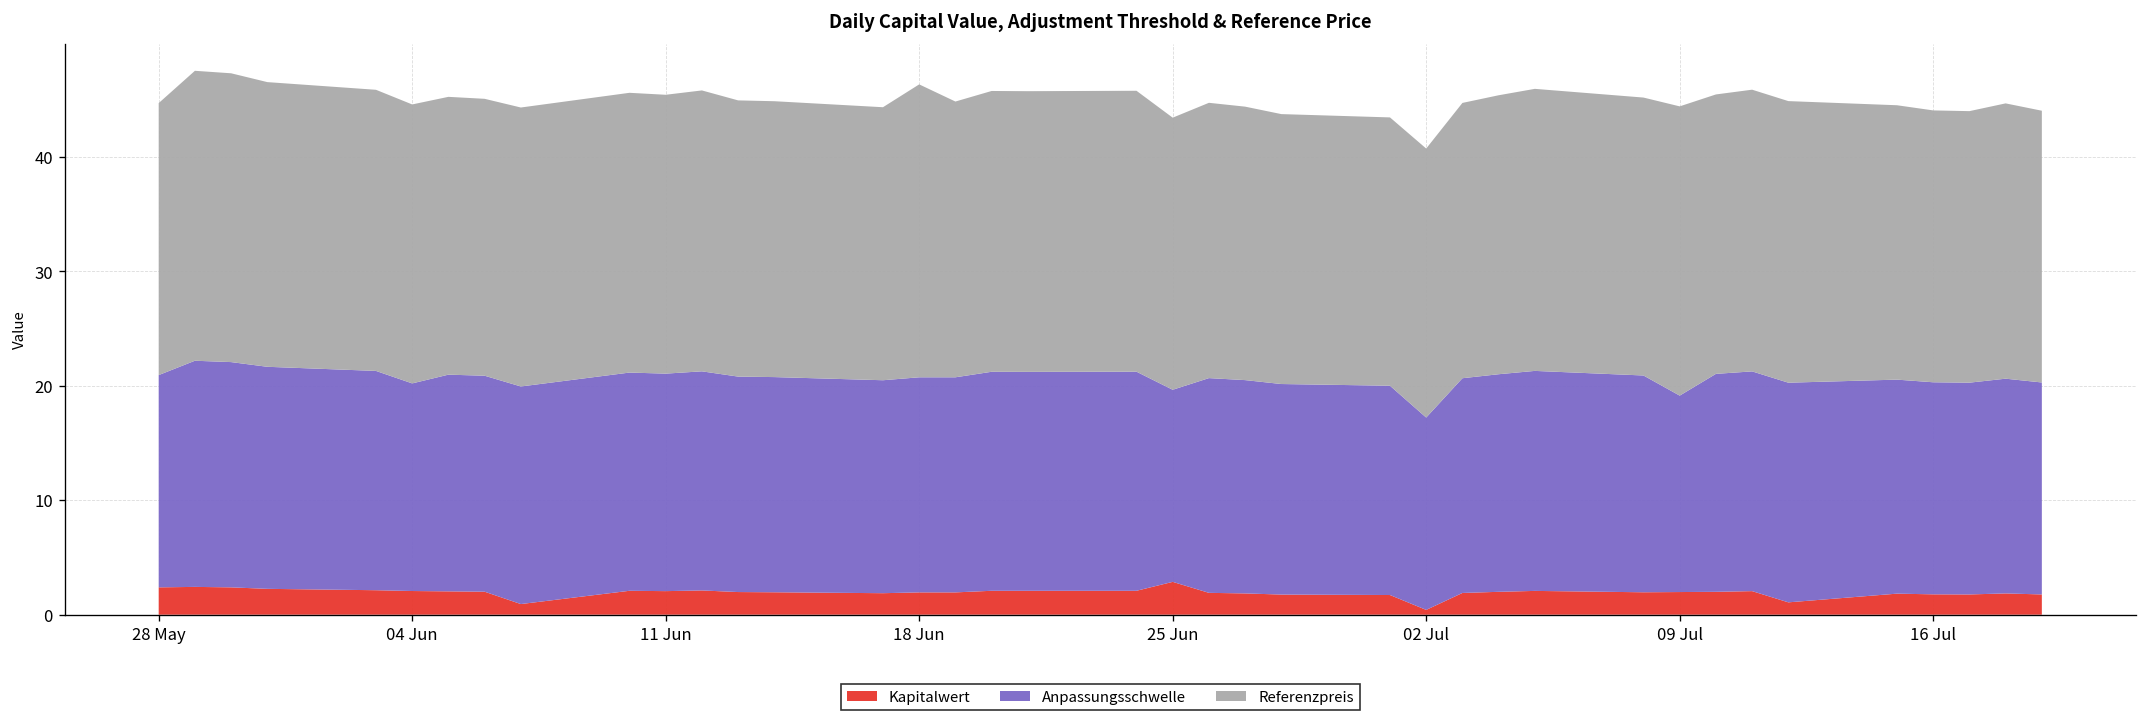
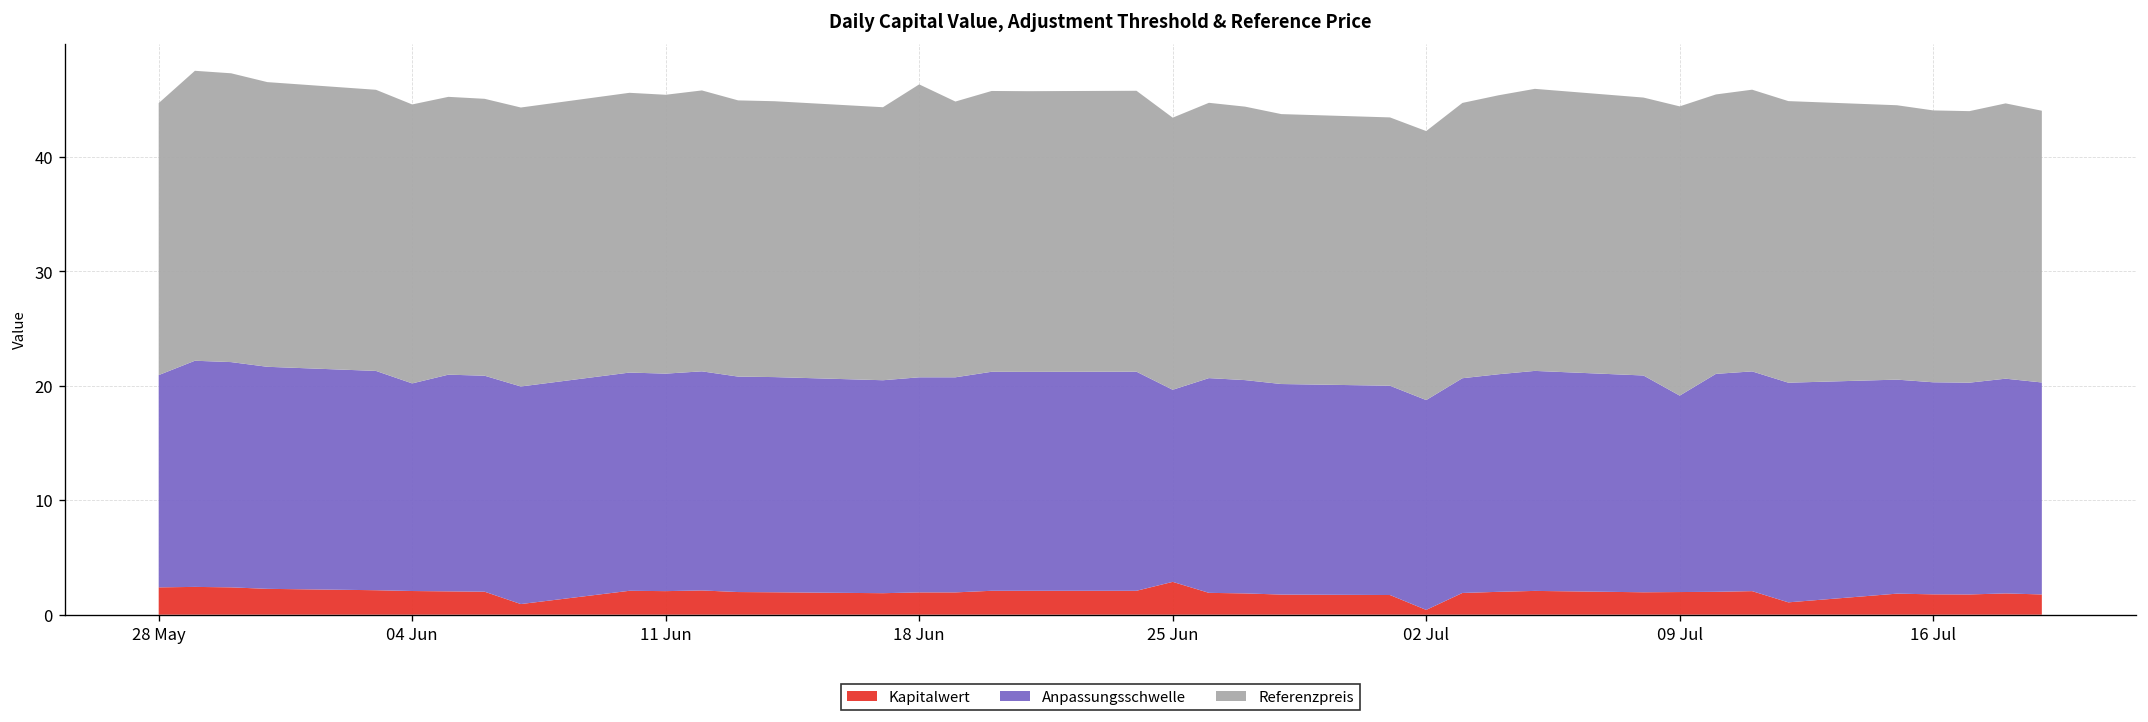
  {
    "Kapitalwert": {
      "28 May": 2,
      "04 Jun": 2,
      "11 Jun": 2,
      "18 Jun": 2,
      "25 Jun": 3,
      "02 Jul": 0,
      "09 Jul": 2,
      "16 Jul": 2
    },
    "Anpassungsschwelle": {
      "28 May": 19,
      "04 Jun": 18,
      "11 Jun": 19,
      "18 Jun": 19,
      "25 Jun": 17,
-     "02 Jul": 17,
+     "02 Jul": 18,
      "09 Jul": 17,
      "16 Jul": 19
    },
    "Referenzpreis": {
      "28 May": 24,
      "04 Jun": 24,
      "11 Jun": 24,
      "18 Jun": 26,
      "25 Jun": 24,
      "02 Jul": 24,
      "09 Jul": 25,
      "16 Jul": 24
    }
  }
